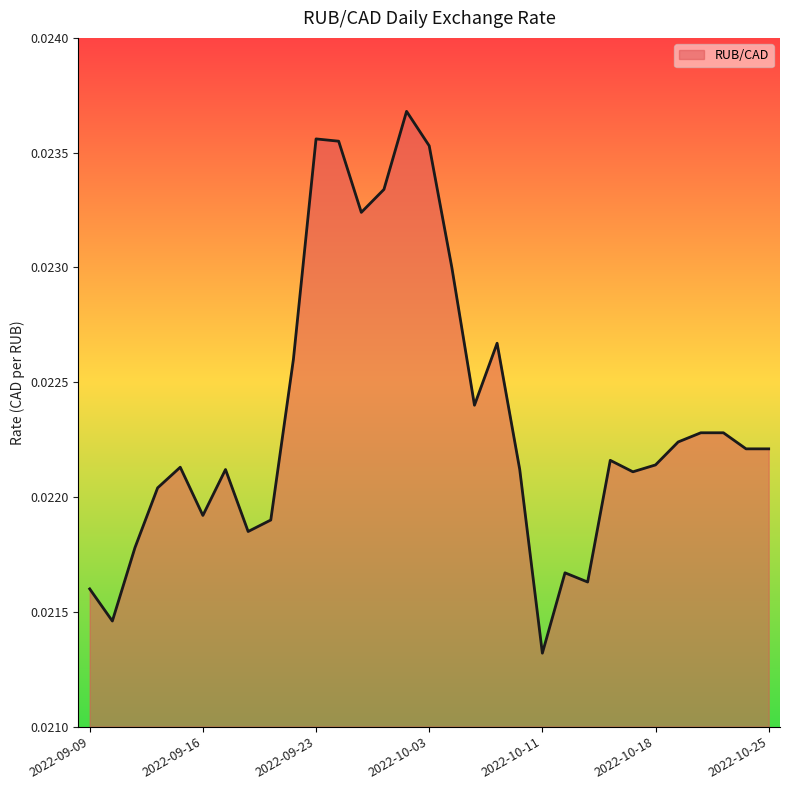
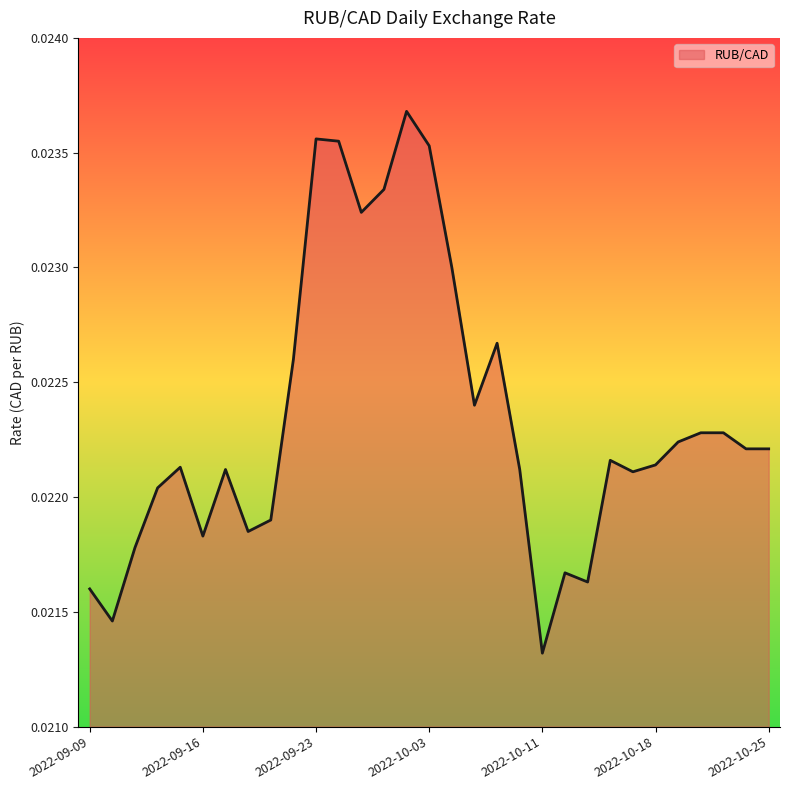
  {
    "2022-09-09": 0.02160,
-   "2022-09-16": 0.02192,
+   "2022-09-16": 0.02183,
    "2022-09-23": 0.02356,
    "2022-10-03": 0.02353,
    "2022-10-11": 0.02132,
    "2022-10-18": 0.02214,
    "2022-10-25": 0.02221
  }
